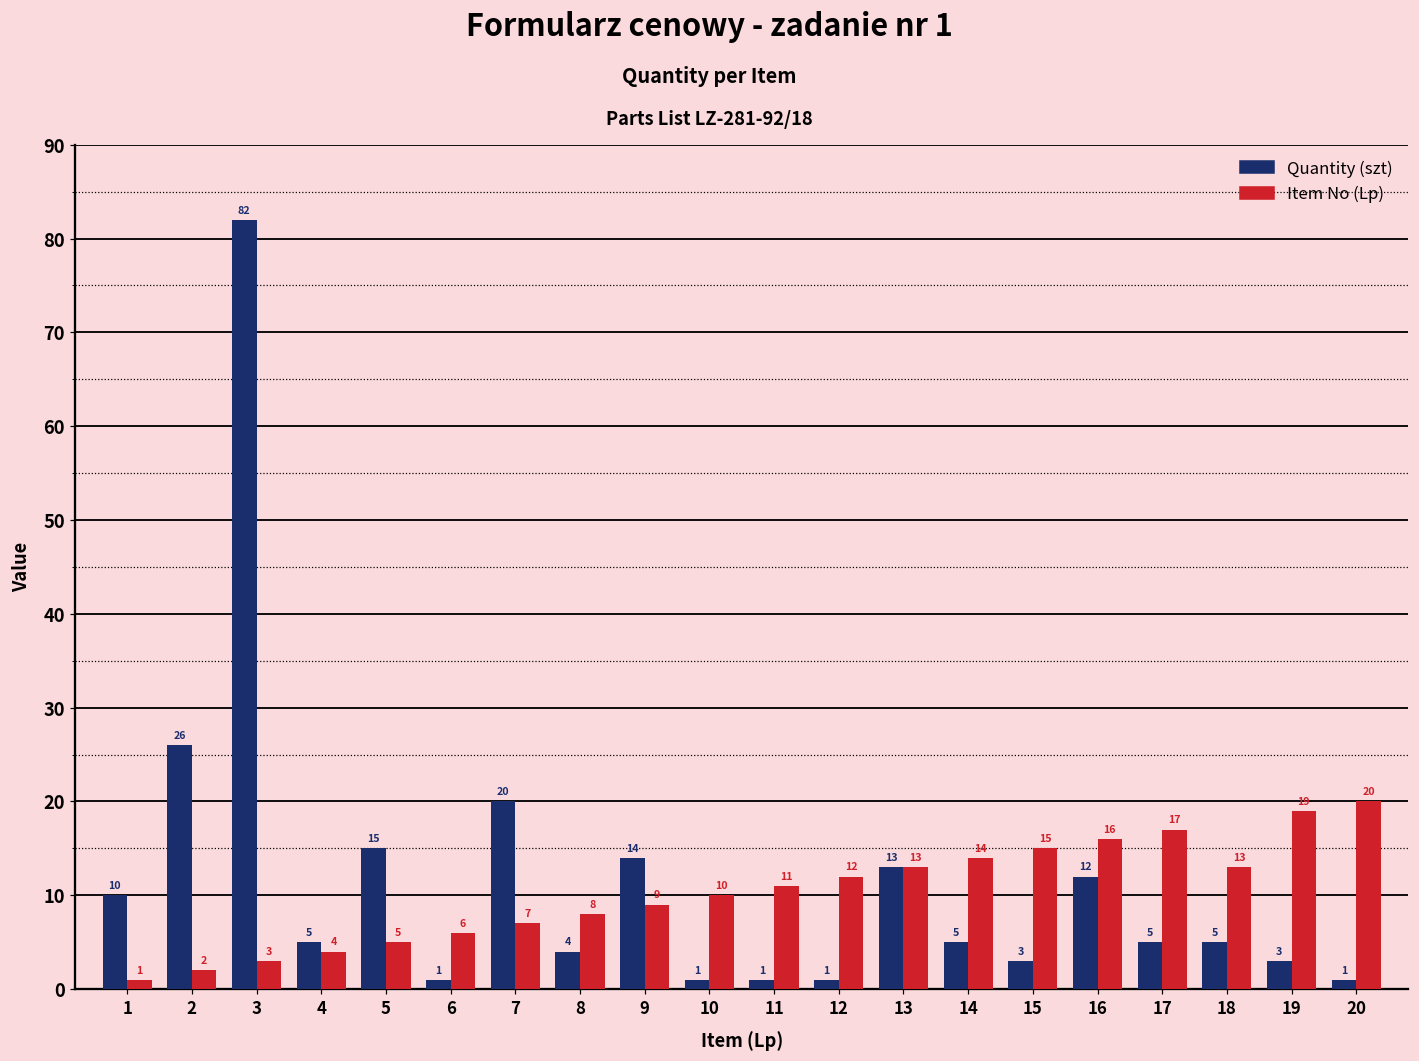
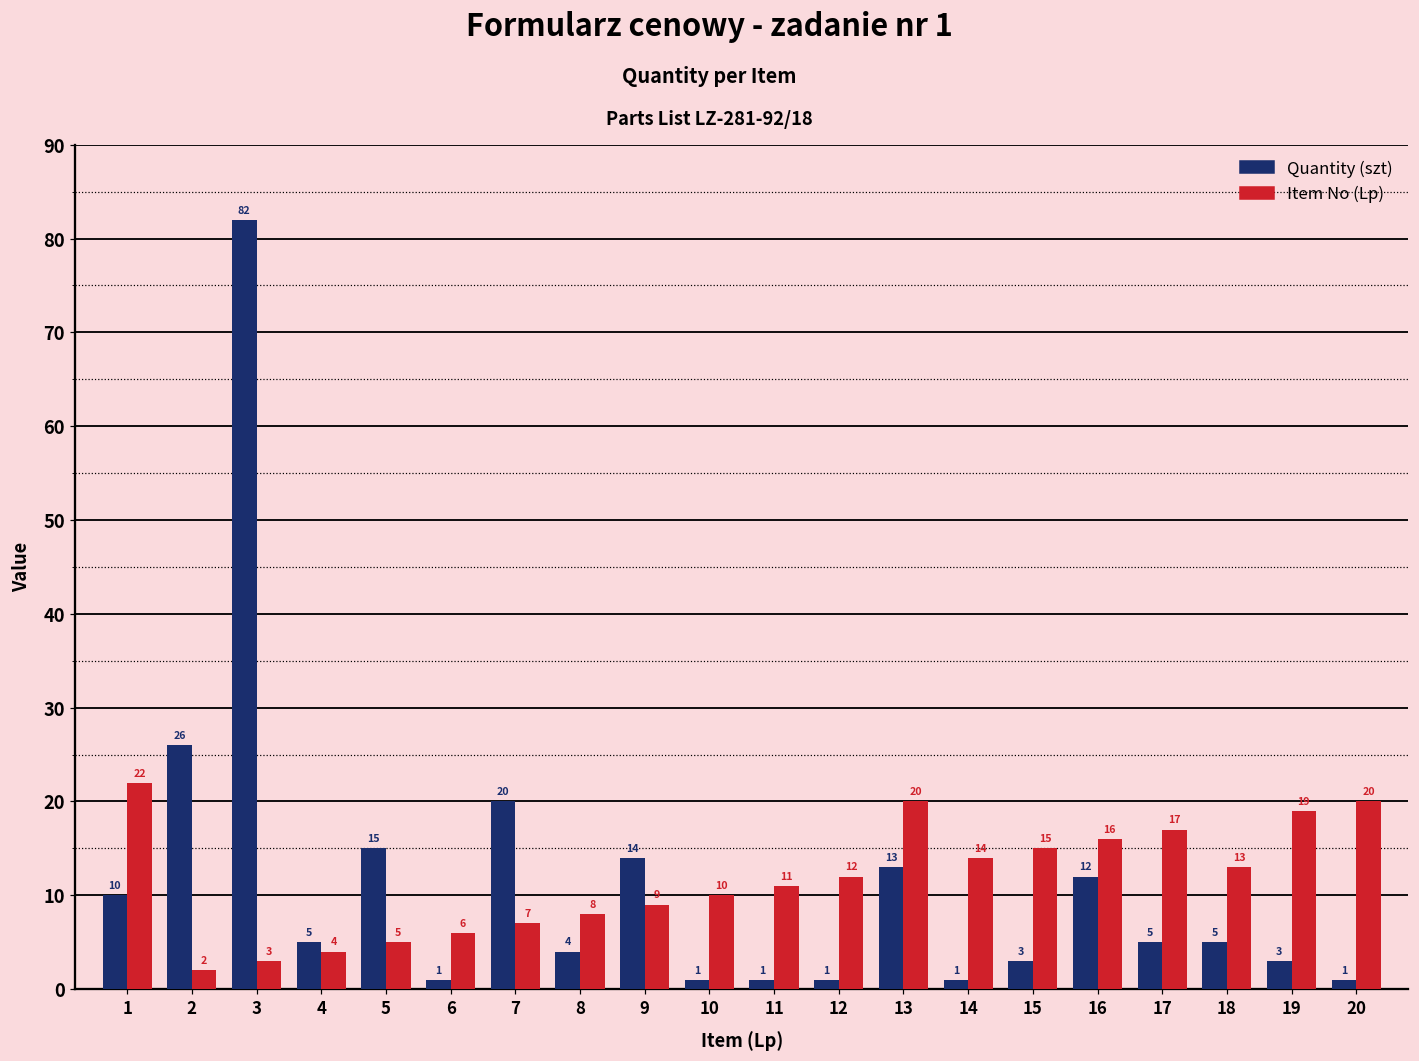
  {
    "Quantity (szt)": {
      "1": 10,
      "2": 26,
      "3": 82,
      "4": 5,
      "5": 15,
      "6": 1,
      "7": 20,
      "8": 4,
      "9": 14,
      "10": 1,
      "11": 1,
      "12": 1,
      "13": 13,
-     "14": 5,
+     "14": 1,
      "15": 3,
      "16": 12,
      "17": 5,
      "18": 5,
      "19": 3,
      "20": 1
    },
    "Item No (Lp)": {
-     "1": 1,
+     "1": 22,
      "2": 2,
      "3": 3,
      "4": 4,
      "5": 5,
      "6": 6,
      "7": 7,
      "8": 8,
      "9": 9,
      "10": 10,
      "11": 11,
      "12": 12,
-     "13": 13,
+     "13": 20,
      "14": 14,
      "15": 15,
      "16": 16,
      "17": 17,
      "18": 13,
      "19": 19,
      "20": 20
    }
  }
